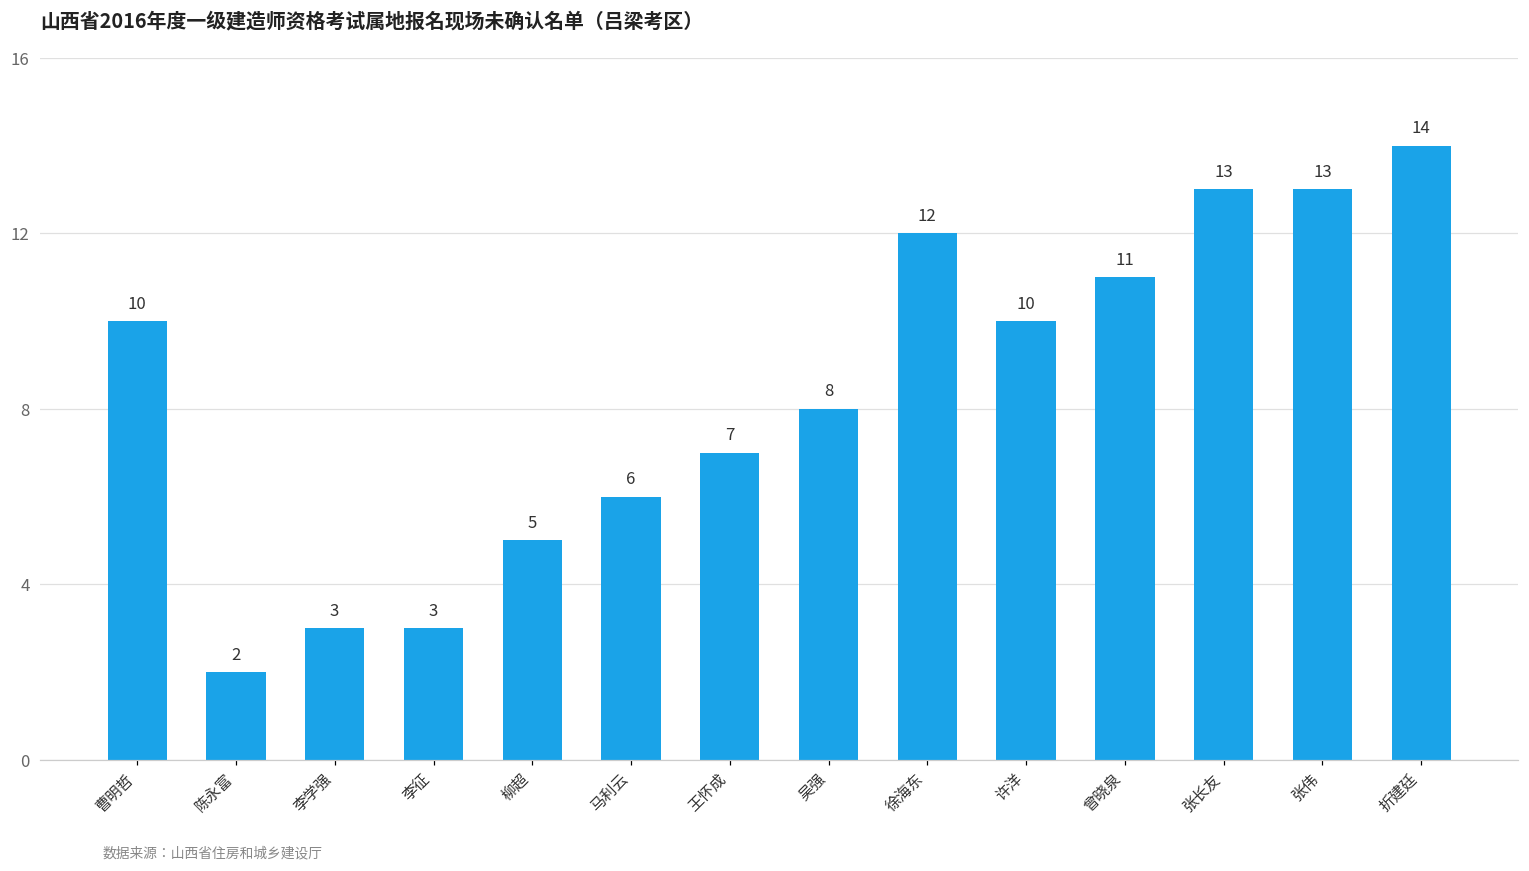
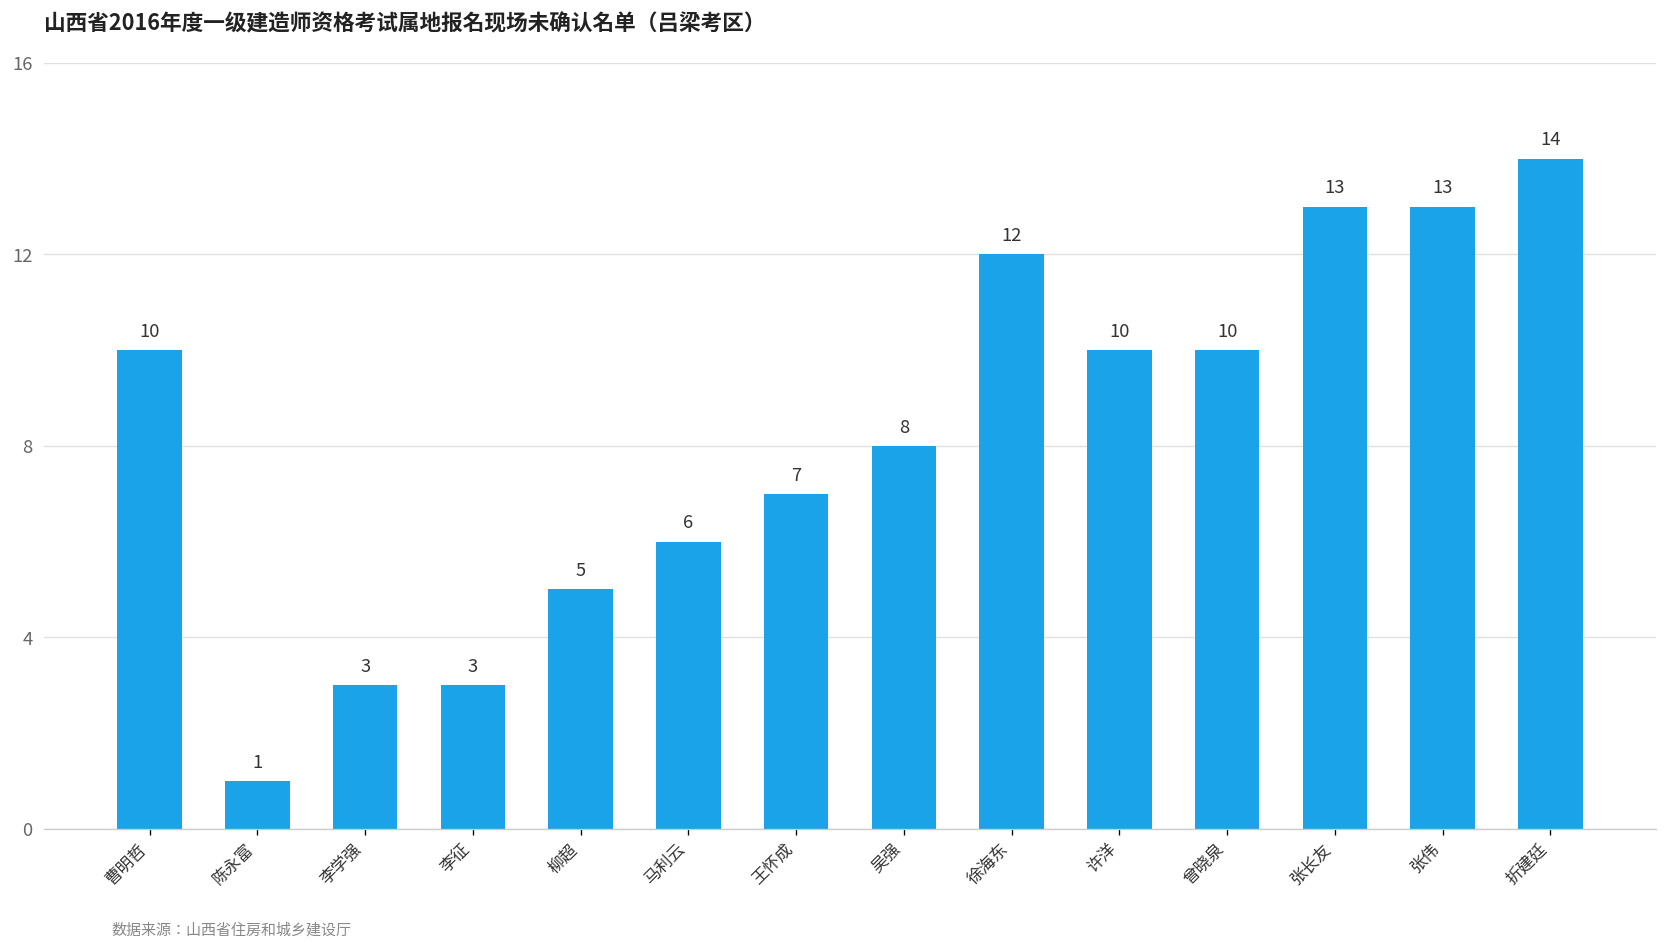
  {
    "曹明哲": 10,
-   "陈永富": 2,
+   "陈永富": 1,
    "李学强": 3,
    "李征": 3,
    "柳超": 5,
    "马利云": 6,
    "王怀成": 7,
    "吴强": 8,
    "徐海东": 12,
    "许洋": 10,
-   "曾晓泉": 11,
+   "曾晓泉": 10,
    "张长友": 13,
    "张伟": 13,
    "折建廷": 14
  }
